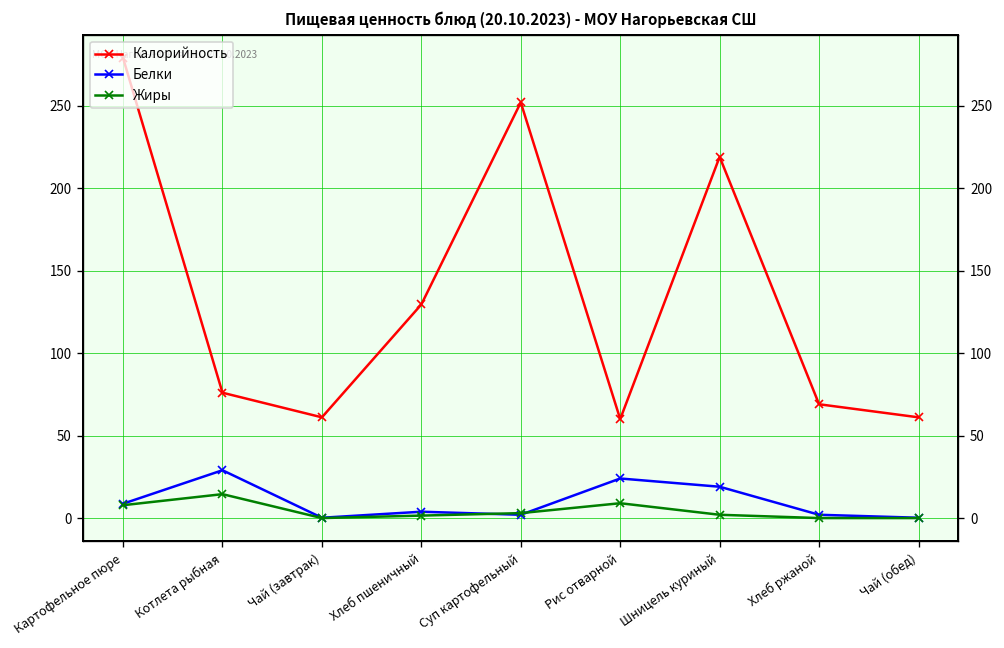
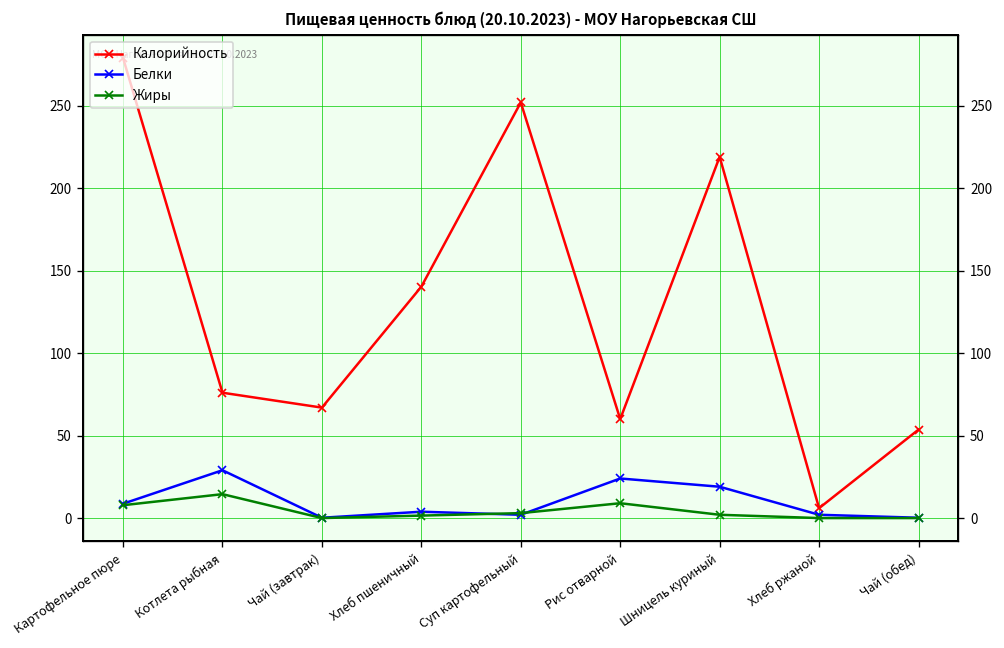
  {
    "Калорийность": {
      "Котлета рыбная": 76,
-     "Чай (завтрак)": 61,
-     "Хлеб пшеничный": 130,
+     "Чай (завтрак)": 67,
+     "Хлеб пшеничный": 140,
      "Суп картофельный": 252,
      "Рис отварной": 60,
      "Шницель куриный": 219,
-     "Хлеб ржаной": 69,
-     "Чай (обед)": 61
+     "Хлеб ржаной": 6,
+     "Чай (обед)": 54
    },
    "Белки": {
      "Котлета рыбная": 29,
      "Хлеб пшеничный": 4,
      "Рис отварной": 24,
      "Шницель куриный": 19,
      "Хлеб ржаной": 2
    },
    "Жиры": {
      "Котлета рыбная": 15,
      "Хлеб пшеничный": 2,
      "Рис отварной": 9,
      "Шницель куриный": 2,
      "Хлеб ржаной": 0
    }
  }
